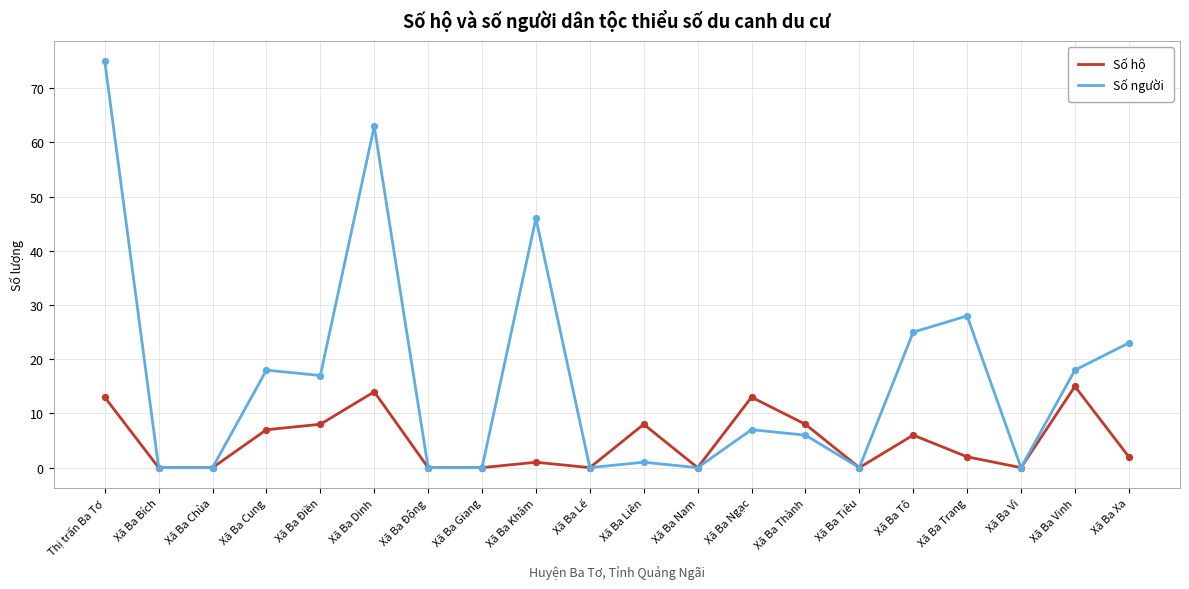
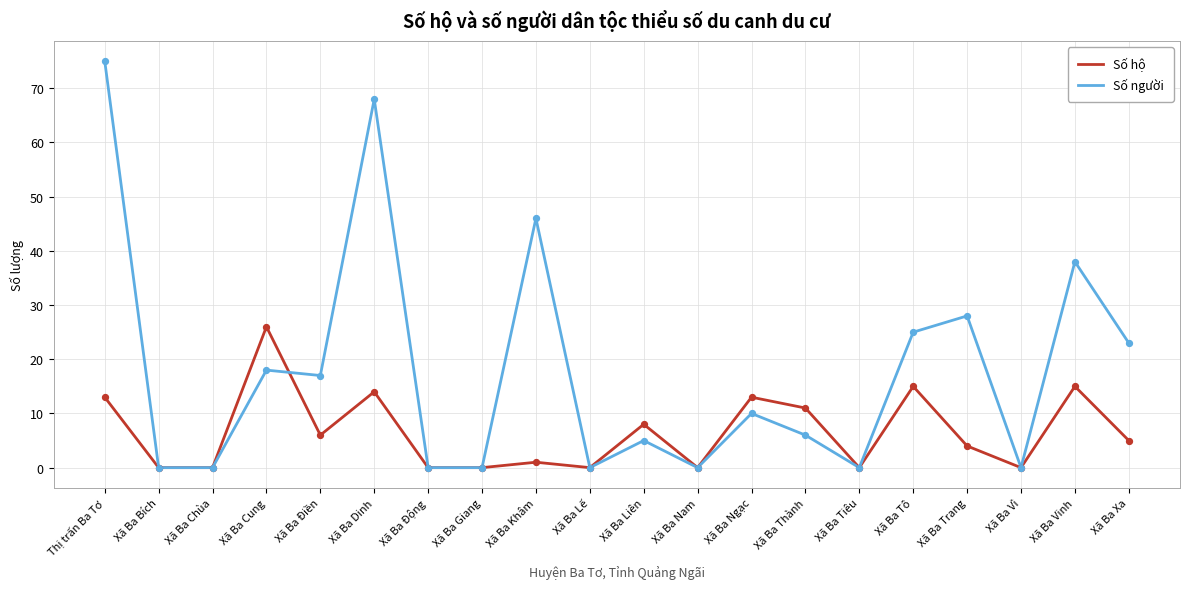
  {
    "Số hộ": {
      "Thị trấn Ba Tơ": 13,
-     "Xã Ba Cung": 7,
-     "Xã Ba Điền": 8,
+     "Xã Ba Cung": 26,
+     "Xã Ba Điền": 6,
      "Xã Ba Dinh": 14,
      "Xã Ba Khâm": 1,
      "Xã Ba Liên": 8,
      "Xã Ba Ngạc": 13,
-     "Xã Ba Thành": 8,
-     "Xã Ba Tô": 6,
-     "Xã Ba Trang": 2,
+     "Xã Ba Thành": 11,
+     "Xã Ba Tô": 15,
+     "Xã Ba Trang": 4,
      "Xã Ba Vinh": 15,
-     "Xã Ba Xa": 2
+     "Xã Ba Xa": 5
    },
    "Số người": {
      "Thị trấn Ba Tơ": 75,
      "Xã Ba Cung": 18,
      "Xã Ba Điền": 17,
-     "Xã Ba Dinh": 63,
+     "Xã Ba Dinh": 68,
      "Xã Ba Khâm": 46,
-     "Xã Ba Liên": 1,
-     "Xã Ba Ngạc": 7,
+     "Xã Ba Liên": 5,
+     "Xã Ba Ngạc": 10,
      "Xã Ba Thành": 6,
      "Xã Ba Tô": 25,
      "Xã Ba Trang": 28,
-     "Xã Ba Vinh": 18,
+     "Xã Ba Vinh": 38,
      "Xã Ba Xa": 23
    }
  }
